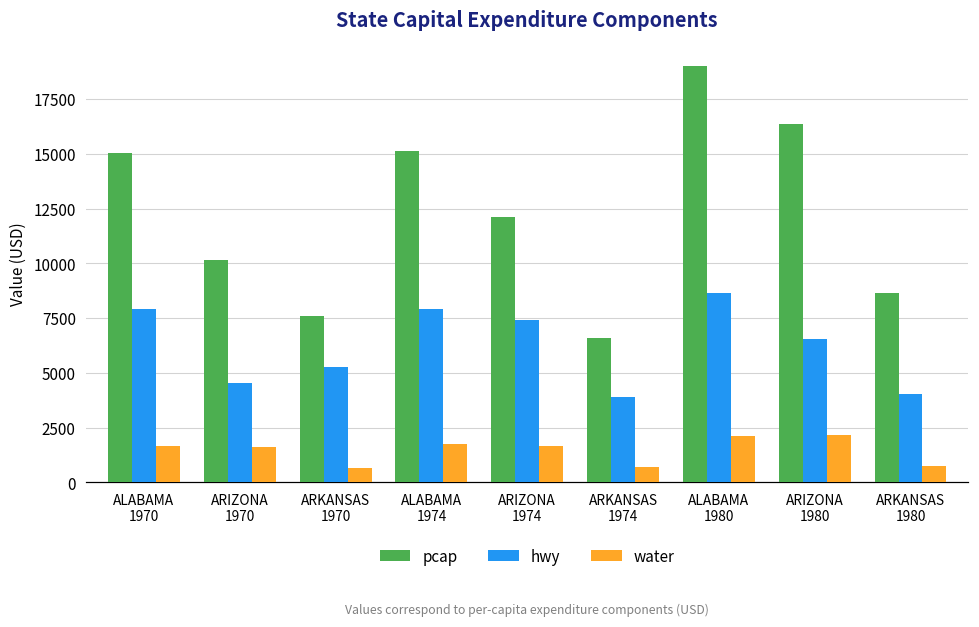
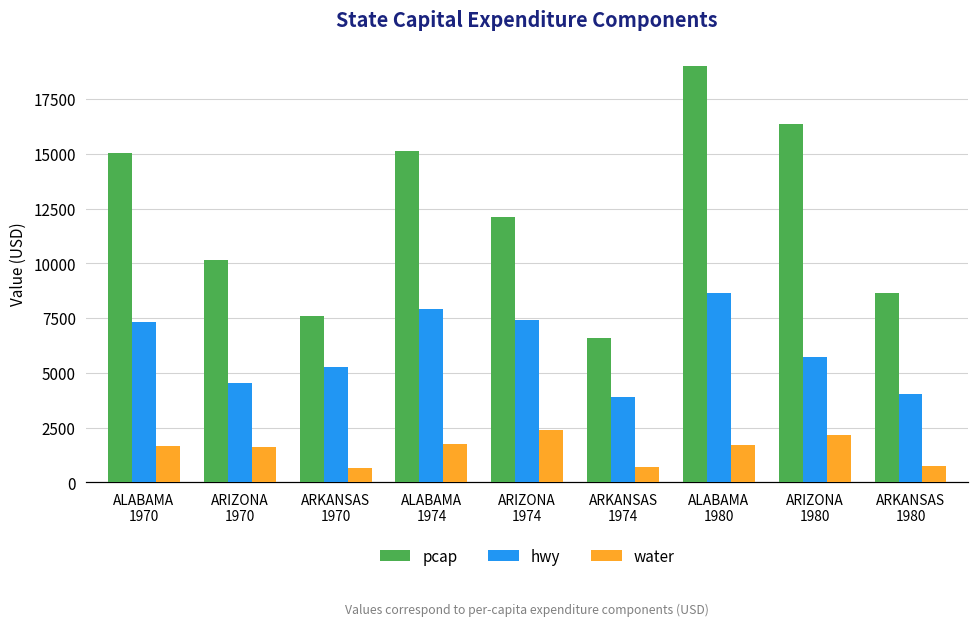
  {
    "pcap": {
      "ALABAMA 1970": 15000,
      "ARIZONA 1970": 10100,
      "ARKANSAS 1970": 7600,
      "ALABAMA 1974": 15100,
      "ARIZONA 1974": 12100,
      "ARKANSAS 1974": 6600,
      "ALABAMA 1980": 19000,
      "ARIZONA 1980": 16300,
      "ARKANSAS 1980": 8700
    },
    "hwy": {
-     "ALABAMA 1970": 7900,
+     "ALABAMA 1970": 7300,
      "ARIZONA 1970": 4600,
      "ARKANSAS 1970": 5300,
      "ALABAMA 1974": 7900,
      "ARIZONA 1974": 7400,
      "ARKANSAS 1974": 3900,
      "ALABAMA 1980": 8700,
-     "ARIZONA 1980": 6500,
+     "ARIZONA 1980": 5700,
      "ARKANSAS 1980": 4100
    },
    "water": {
      "ALABAMA 1970": 1700,
      "ARIZONA 1970": 1600,
      "ARKANSAS 1970": 600,
      "ALABAMA 1974": 1700,
-     "ARIZONA 1974": 1600,
+     "ARIZONA 1974": 2400,
      "ARKANSAS 1974": 700,
-     "ALABAMA 1980": 2100,
+     "ALABAMA 1980": 1700,
      "ARIZONA 1980": 2200,
      "ARKANSAS 1980": 700
    }
  }
